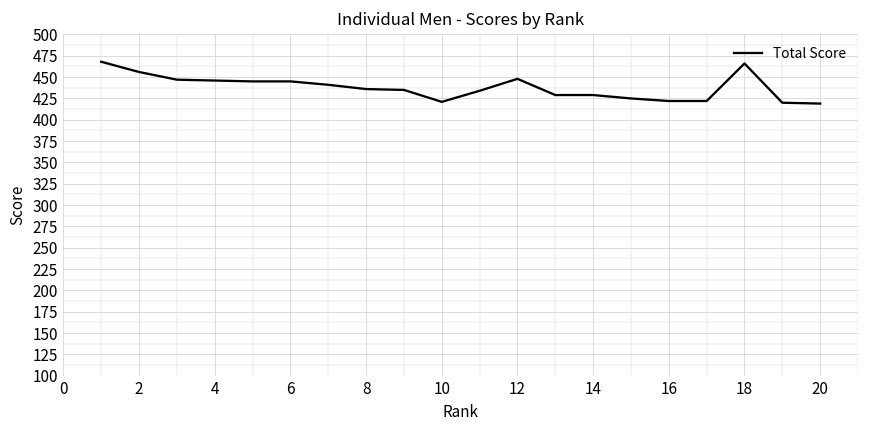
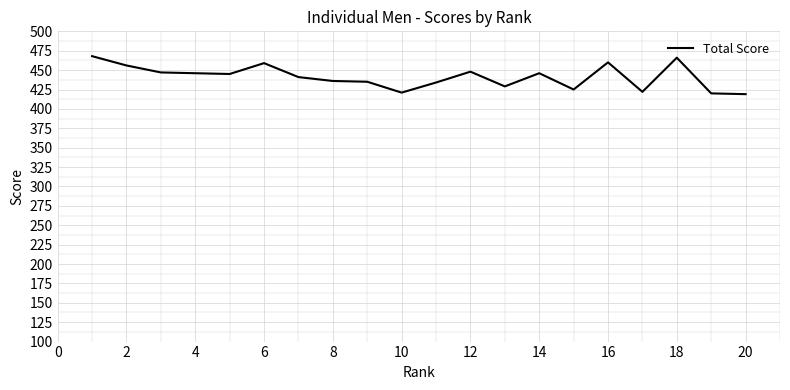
  {
    "2": 460,
    "4": 450,
-   "6": 450,
+   "6": 460,
    "8": 440,
    "10": 420,
    "12": 450,
-   "14": 430,
-   "16": 420,
+   "14": 450,
+   "16": 460,
    "18": 470,
    "20": 420
  }
